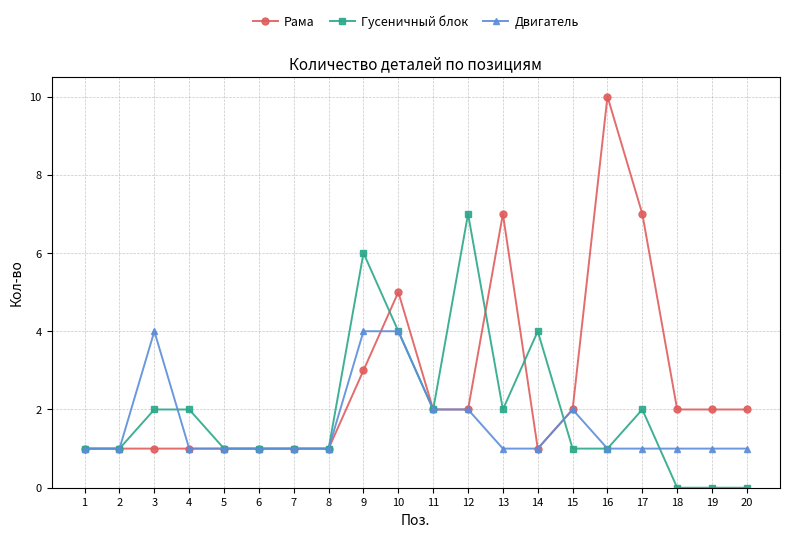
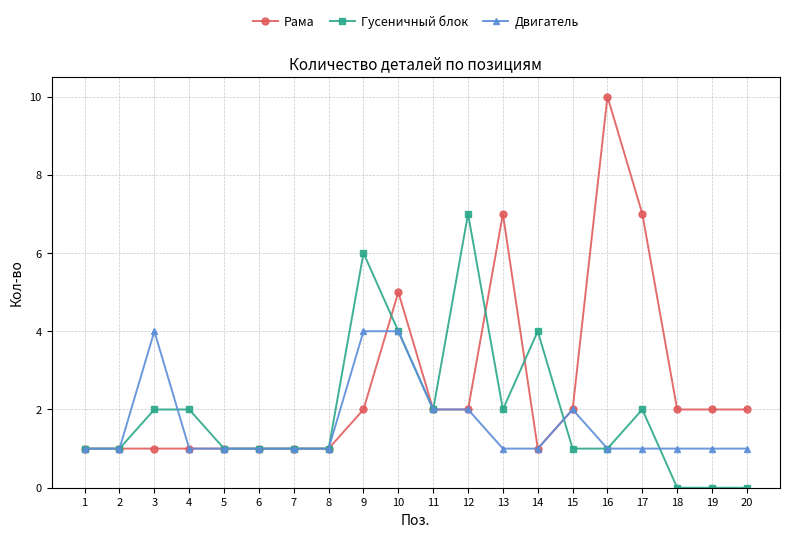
  {
    "Рама": {
      "3": 1,
-     "9": 3,
+     "9": 2,
      "10": 5,
      "13": 7,
      "16": 10,
      "17": 7,
      "18": 2,
      "19": 2,
      "20": 2
    },
    "Гусеничный блок": {
      "3": 2,
      "4": 2,
      "9": 6,
      "12": 7,
      "13": 2,
      "14": 4,
      "15": 1,
      "17": 2,
      "18": 0,
      "19": 0,
      "20": 0
    },
    "Двигатель": {
      "3": 4,
      "9": 4,
      "13": 1,
      "17": 1,
      "18": 1,
      "19": 1,
      "20": 1
    }
  }
